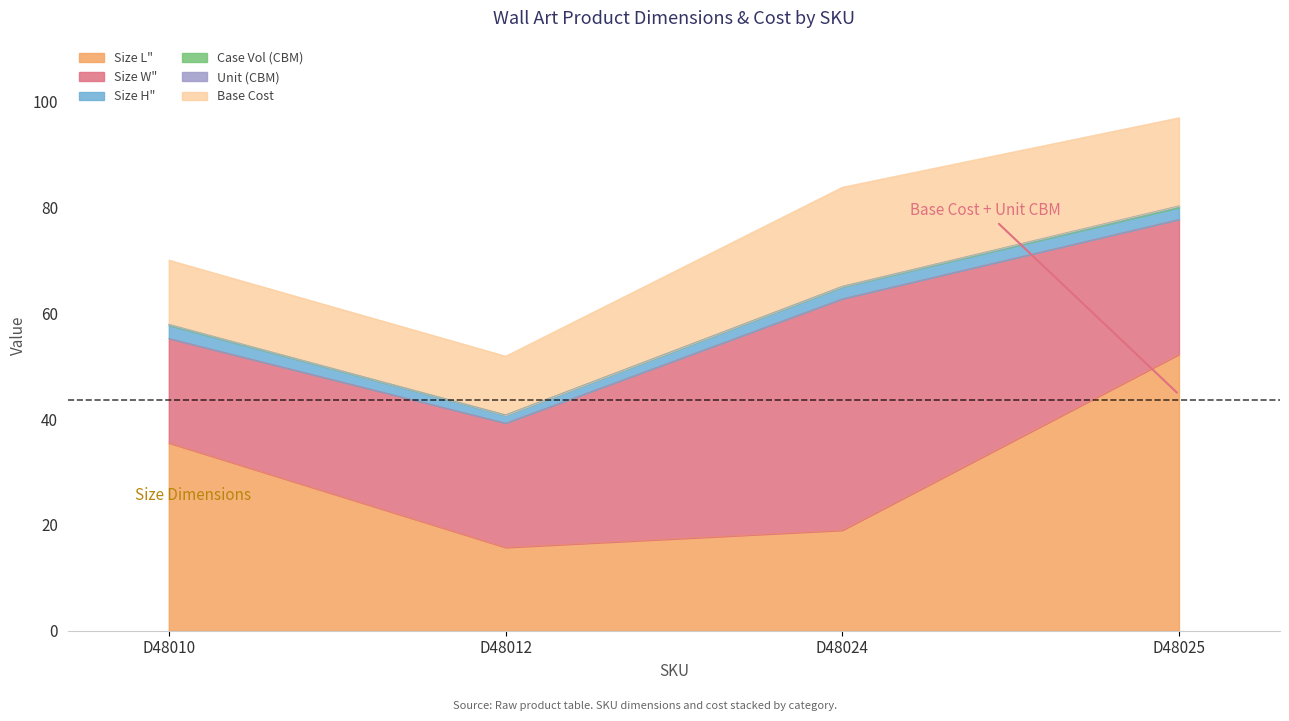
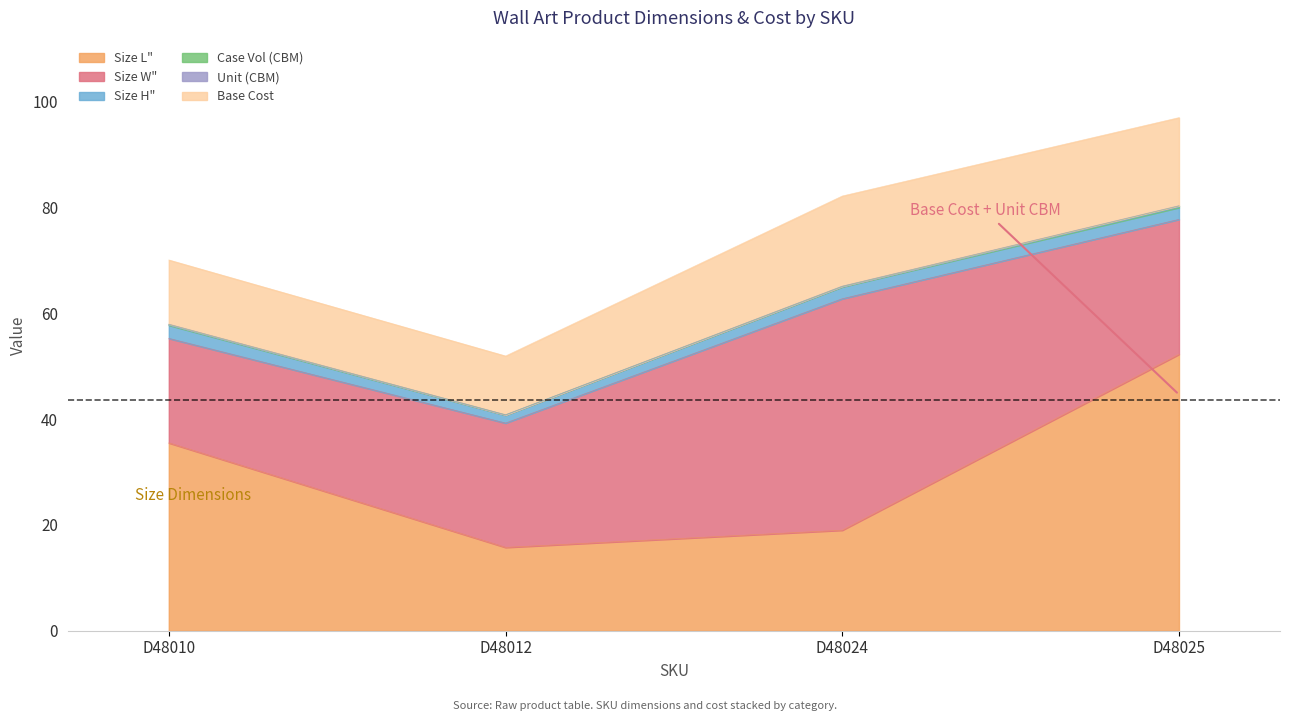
  {
    "Size L\"": {
      "D48010": 36,
      "D48012": 16,
      "D48024": 19,
      "D48025": 52
    },
    "Size W\"": {
      "D48010": 20,
      "D48012": 24,
      "D48024": 44,
      "D48025": 26
    },
    "Base Cost": {
      "D48010": 12,
      "D48012": 11,
-     "D48024": 19,
+     "D48024": 17,
      "D48025": 17
    }
  }
